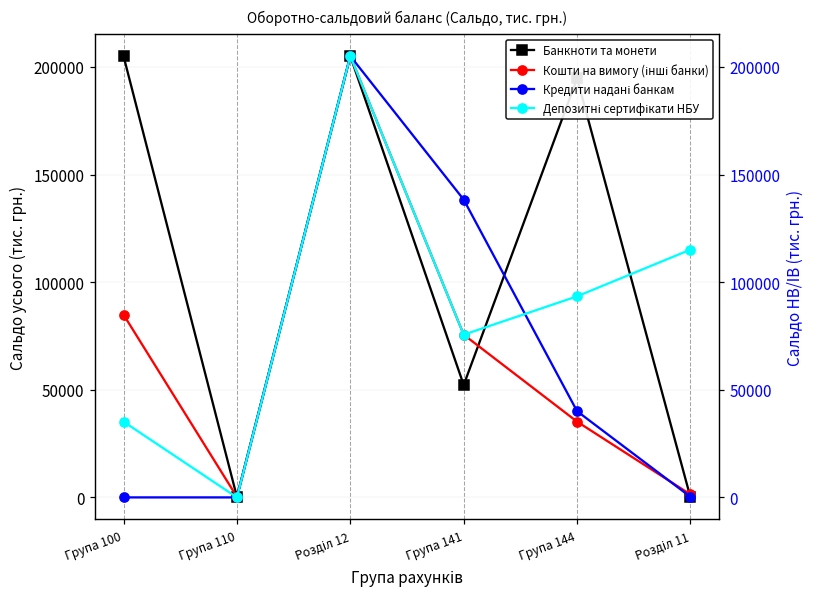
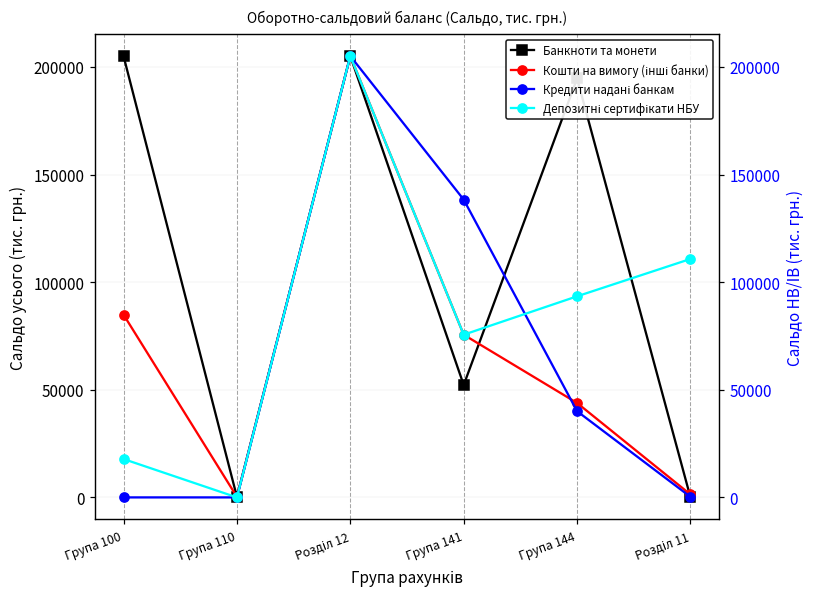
  {
    "Банкноти та монети": {
      "Група 100": 205000,
      "Група 141": 52000,
      "Розділ 11": 0
    },
    "Кошти на вимогу (інші банки)": {
      "Група 100": 85000,
      "Група 141": 76000,
-     "Група 144": 35000,
+     "Група 144": 44000,
      "Розділ 11": 1000
    },
    "Кредити надані банкам": {
      "Група 100": 0,
      "Група 141": 138000,
      "Група 144": 40000,
      "Розділ 11": 0
    },
    "Депозитні сертифікати НБУ": {
-     "Група 100": 35000,
+     "Група 100": 18000,
      "Група 141": 76000,
      "Група 144": 93000,
-     "Розділ 11": 115000
+     "Розділ 11": 111000
    }
  }
